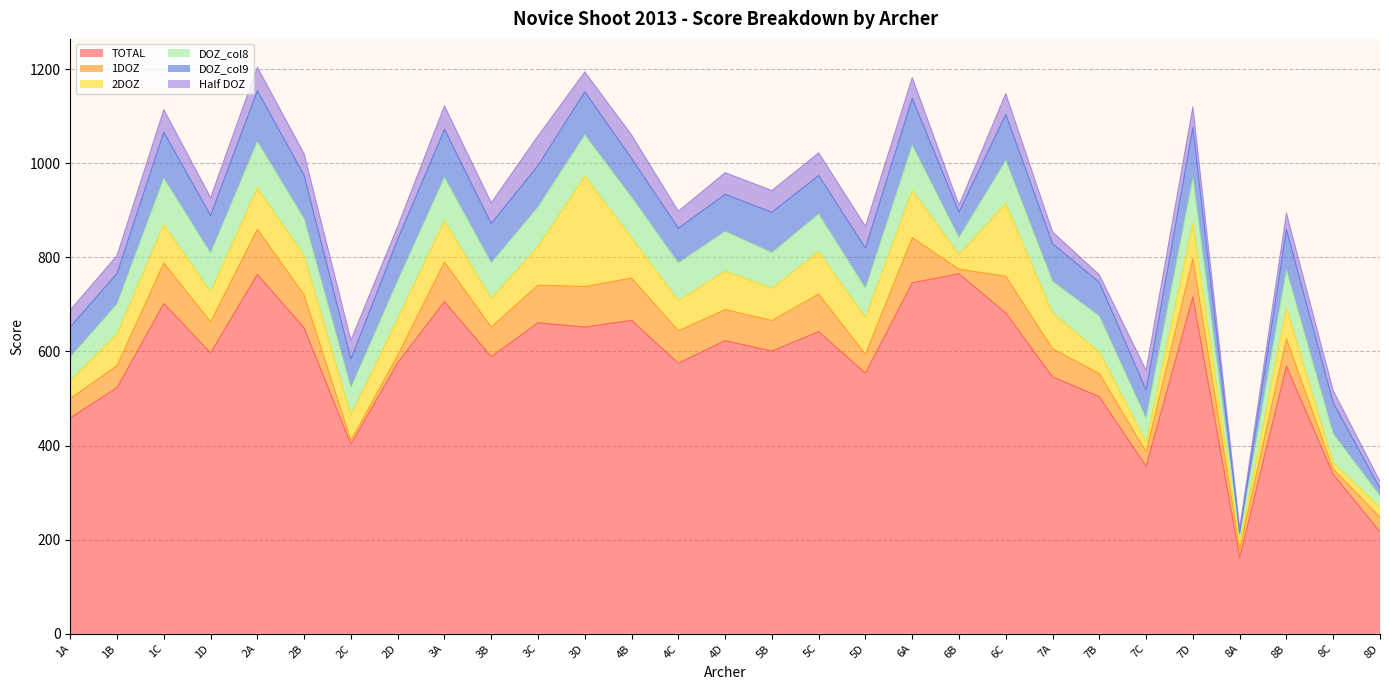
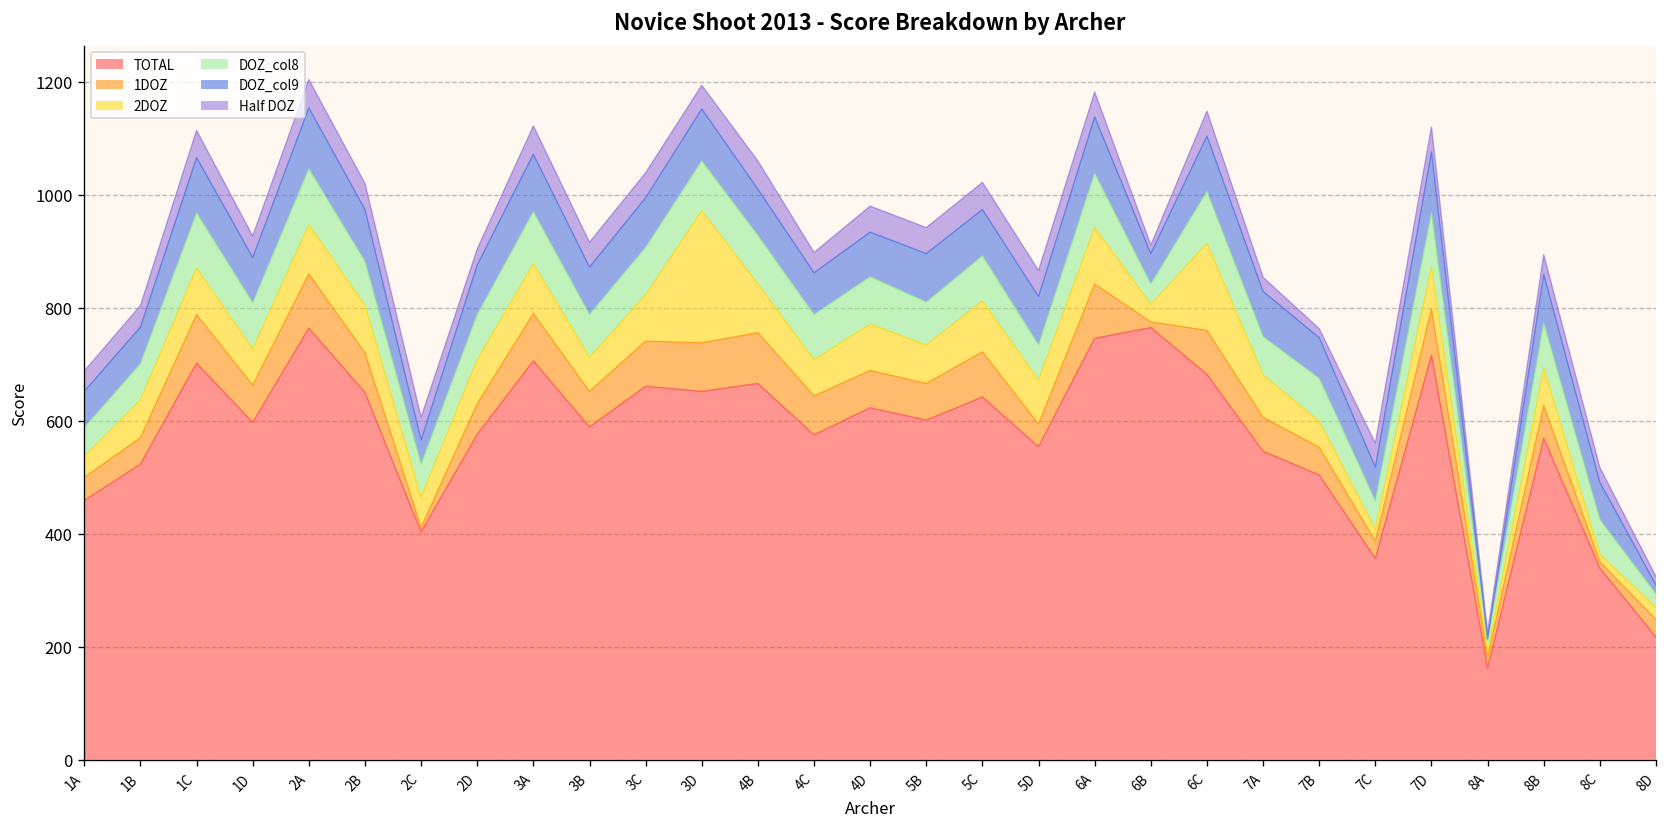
  {
    "TOTAL": {
      "1A": 460,
      "1B": 520,
      "1C": 700,
      "1D": 600,
      "2A": 760,
      "2B": 650,
      "2C": 400,
      "2D": 580,
      "3A": 710,
      "3B": 590,
      "3C": 660,
      "3D": 650,
      "4B": 670,
      "4C": 580,
      "4D": 620,
      "5B": 600,
      "5C": 640,
      "5D": 550,
      "6A": 750,
      "6B": 770,
      "6C": 680,
      "7A": 550,
      "7B": 500,
      "7C": 360,
      "7D": 720,
      "8A": 160,
      "8B": 570,
      "8C": 340,
      "8D": 220
    },
    "1DOZ": {
      "1A": 40,
      "1B": 50,
      "1C": 90,
      "1D": 70,
      "2A": 100,
      "2B": 70,
      "2C": 10,
-     "2D": 20,
+     "2D": 50,
      "3A": 80,
      "3B": 60,
      "3C": 80,
      "3D": 90,
      "4B": 90,
      "4C": 70,
      "4D": 70,
      "5B": 70,
      "5C": 80,
      "5D": 40,
      "6A": 100,
      "6B": 10,
      "6C": 80,
      "7A": 60,
      "7B": 50,
      "7C": 30,
      "7D": 80,
      "8A": 20,
      "8B": 60,
      "8C": 10,
      "8D": 30
    },
    "2DOZ": {
      "1A": 40,
      "1B": 70,
      "1C": 80,
      "1D": 60,
      "2A": 90,
      "2B": 80,
      "2C": 50,
      "2D": 80,
      "3A": 90,
      "3B": 60,
      "3C": 80,
      "3D": 230,
      "4B": 90,
      "4C": 60,
      "4D": 80,
      "5B": 70,
      "5C": 90,
      "5D": 80,
      "6A": 100,
      "6B": 30,
      "6C": 150,
      "7A": 80,
      "7B": 50,
      "7C": 20,
      "7D": 70,
      "8A": 10,
      "8B": 70,
      "8C": 10,
      "8D": 20
    },
    "DOZ_col8": {
      "1A": 50,
      "1B": 60,
      "1C": 100,
      "1D": 80,
      "2A": 100,
      "2B": 80,
      "2C": 60,
      "2D": 80,
      "3A": 90,
      "3B": 80,
      "3C": 80,
      "3D": 90,
      "4B": 90,
      "4C": 80,
      "4D": 80,
      "5B": 80,
      "5C": 80,
      "5D": 60,
      "6A": 100,
      "6B": 40,
      "6C": 90,
      "7A": 70,
      "7B": 80,
      "7C": 50,
      "7D": 100,
      "8B": 80,
      "8C": 60,
      "8D": 20
    },
    "DOZ_col9": {
      "1A": 60,
      "1B": 70,
      "1C": 100,
      "1D": 80,
      "2A": 110,
      "2B": 90,
-     "2C": 60,
+     "2C": 40,
      "2D": 90,
      "3A": 100,
      "3B": 80,
      "3C": 90,
      "3D": 90,
      "4B": 80,
      "4C": 70,
      "4D": 80,
      "5B": 90,
      "5C": 80,
      "5D": 90,
      "6A": 100,
      "6B": 50,
      "6C": 100,
      "7A": 80,
      "7B": 70,
      "7C": 60,
      "7D": 110,
      "8B": 90,
      "8C": 70,
      "8D": 20
    },
    "Half DOZ": {
      "1A": 40,
      "1B": 40,
      "1C": 50,
      "1D": 40,
      "2A": 50,
      "2B": 50,
      "2C": 40,
      "2D": 30,
      "3A": 50,
      "3B": 40,
-     "3C": 60,
+     "3C": 40,
      "3D": 40,
      "4B": 50,
      "4C": 40,
      "4D": 50,
      "5B": 50,
      "5C": 50,
      "5D": 50,
      "6A": 40,
      "6B": 20,
      "6C": 40,
      "7A": 30,
      "7B": 20,
      "7C": 40,
      "7D": 40,
      "8A": 10,
      "8B": 40,
      "8C": 30,
      "8D": 20
    }
  }
